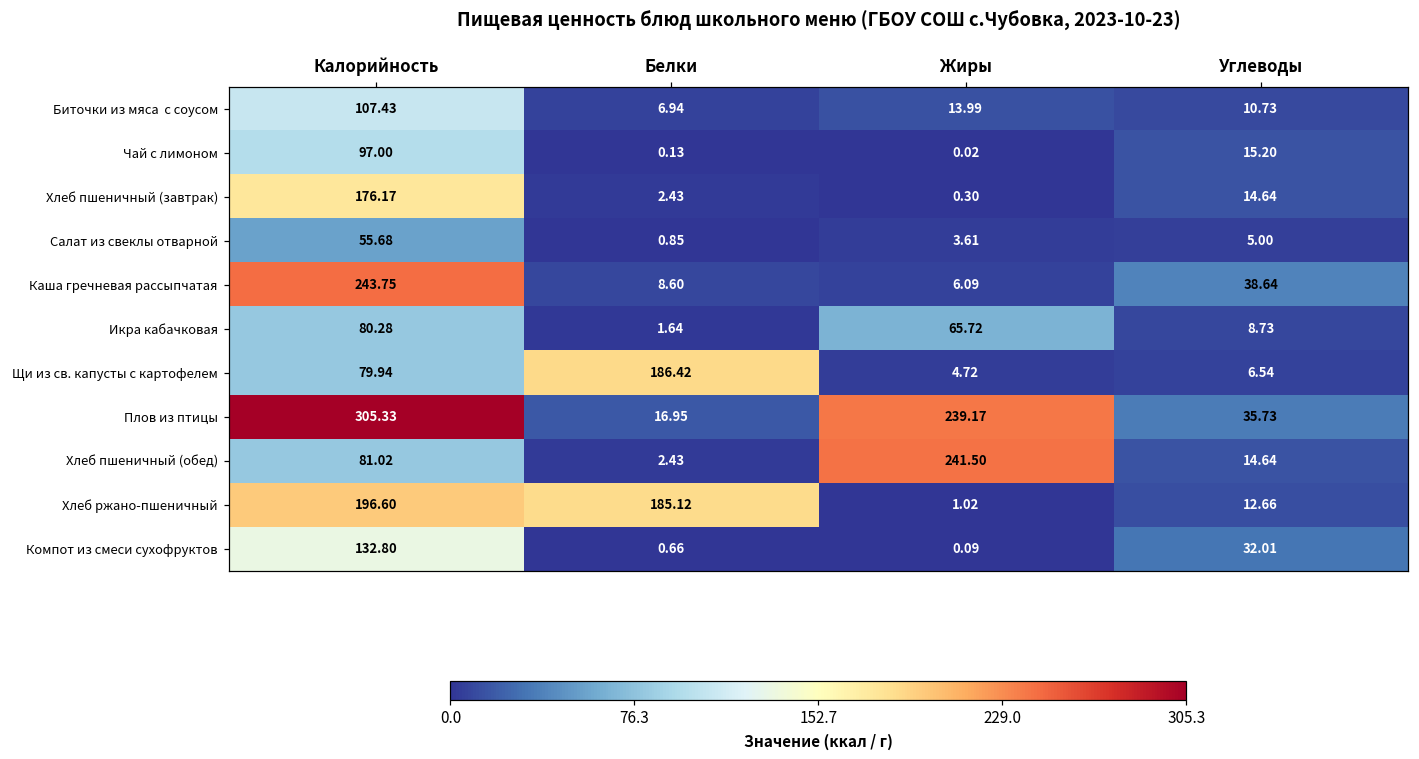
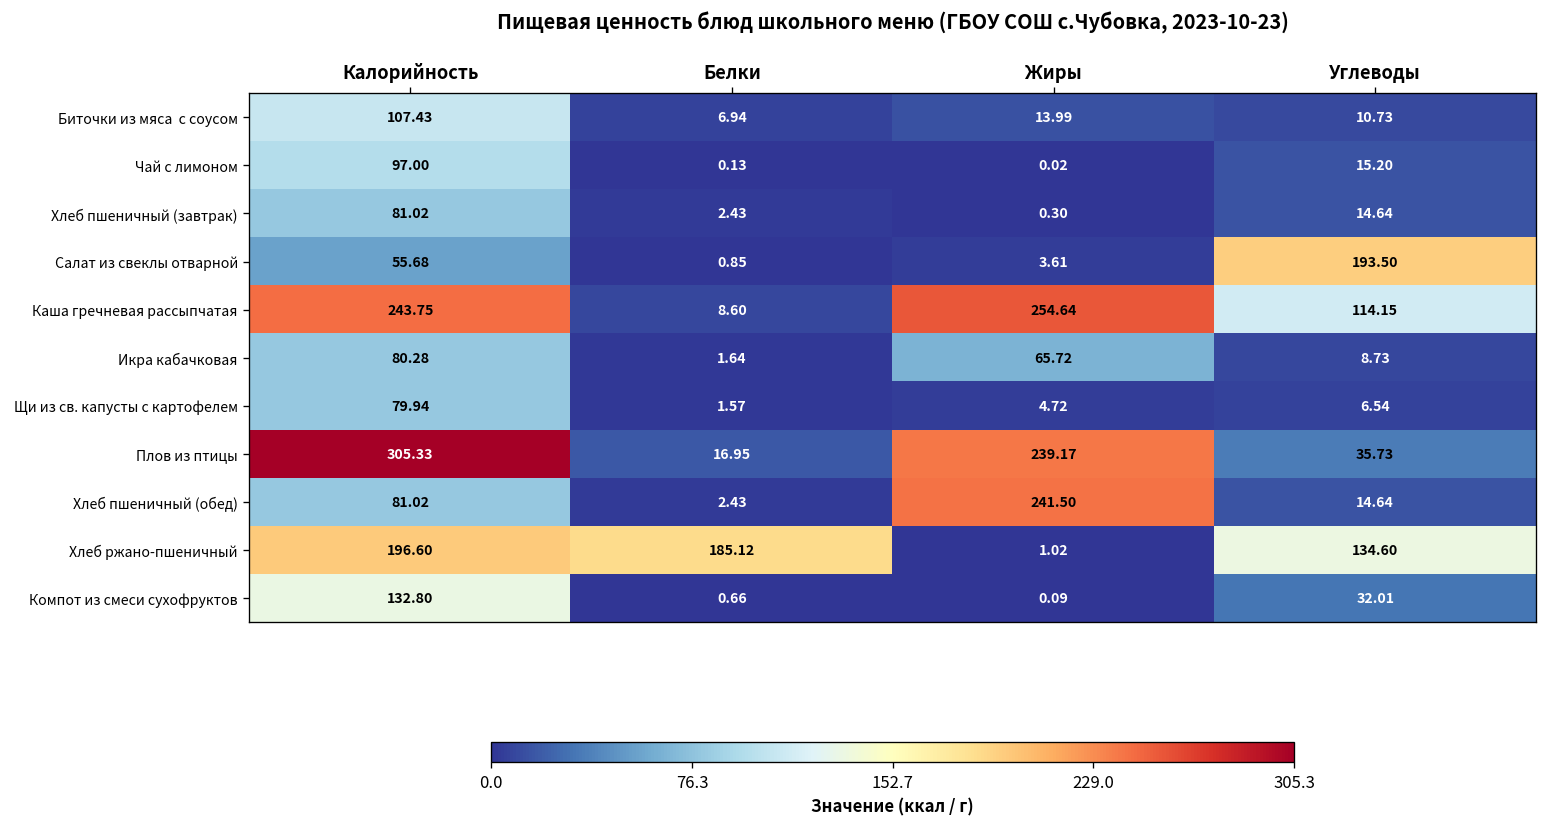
  {
    "Биточки из мяса с соусом": {
      "Калорийность": 107.43,
      "Белки": 6.94,
      "Жиры": 13.99,
      "Углеводы": 10.73
    },
    "Чай с лимоном": {
      "Калорийность": 97.00,
      "Белки": 0.13,
      "Жиры": 0.02,
      "Углеводы": 15.20
    },
    "Хлеб пшеничный (завтрак)": {
-     "Калорийность": 176.17,
+     "Калорийность": 81.02,
      "Белки": 2.43,
      "Жиры": 0.30,
      "Углеводы": 14.64
    },
    "Салат из свеклы отварной": {
      "Калорийность": 55.68,
      "Белки": 0.85,
      "Жиры": 3.61,
-     "Углеводы": 5.00
+     "Углеводы": 193.50
    },
    "Каша гречневая рассыпчатая": {
      "Калорийность": 243.75,
      "Белки": 8.60,
-     "Жиры": 6.09,
-     "Углеводы": 38.64
+     "Жиры": 254.64,
+     "Углеводы": 114.15
    },
    "Икра кабачковая": {
      "Калорийность": 80.28,
      "Белки": 1.64,
      "Жиры": 65.72,
      "Углеводы": 8.73
    },
    "Щи из св. капусты с картофелем": {
      "Калорийность": 79.94,
-     "Белки": 186.42,
+     "Белки": 1.57,
      "Жиры": 4.72,
      "Углеводы": 6.54
    },
    "Плов из птицы": {
      "Калорийность": 305.33,
      "Белки": 16.95,
      "Жиры": 239.17,
      "Углеводы": 35.73
    },
    "Хлеб пшеничный (обед)": {
      "Калорийность": 81.02,
      "Белки": 2.43,
      "Жиры": 241.50,
      "Углеводы": 14.64
    },
    "Хлеб ржано-пшеничный": {
      "Калорийность": 196.60,
      "Белки": 185.12,
      "Жиры": 1.02,
-     "Углеводы": 12.66
+     "Углеводы": 134.60
    },
    "Компот из смеси сухофруктов": {
      "Калорийность": 132.80,
      "Белки": 0.66,
      "Жиры": 0.09,
      "Углеводы": 32.01
    }
  }
